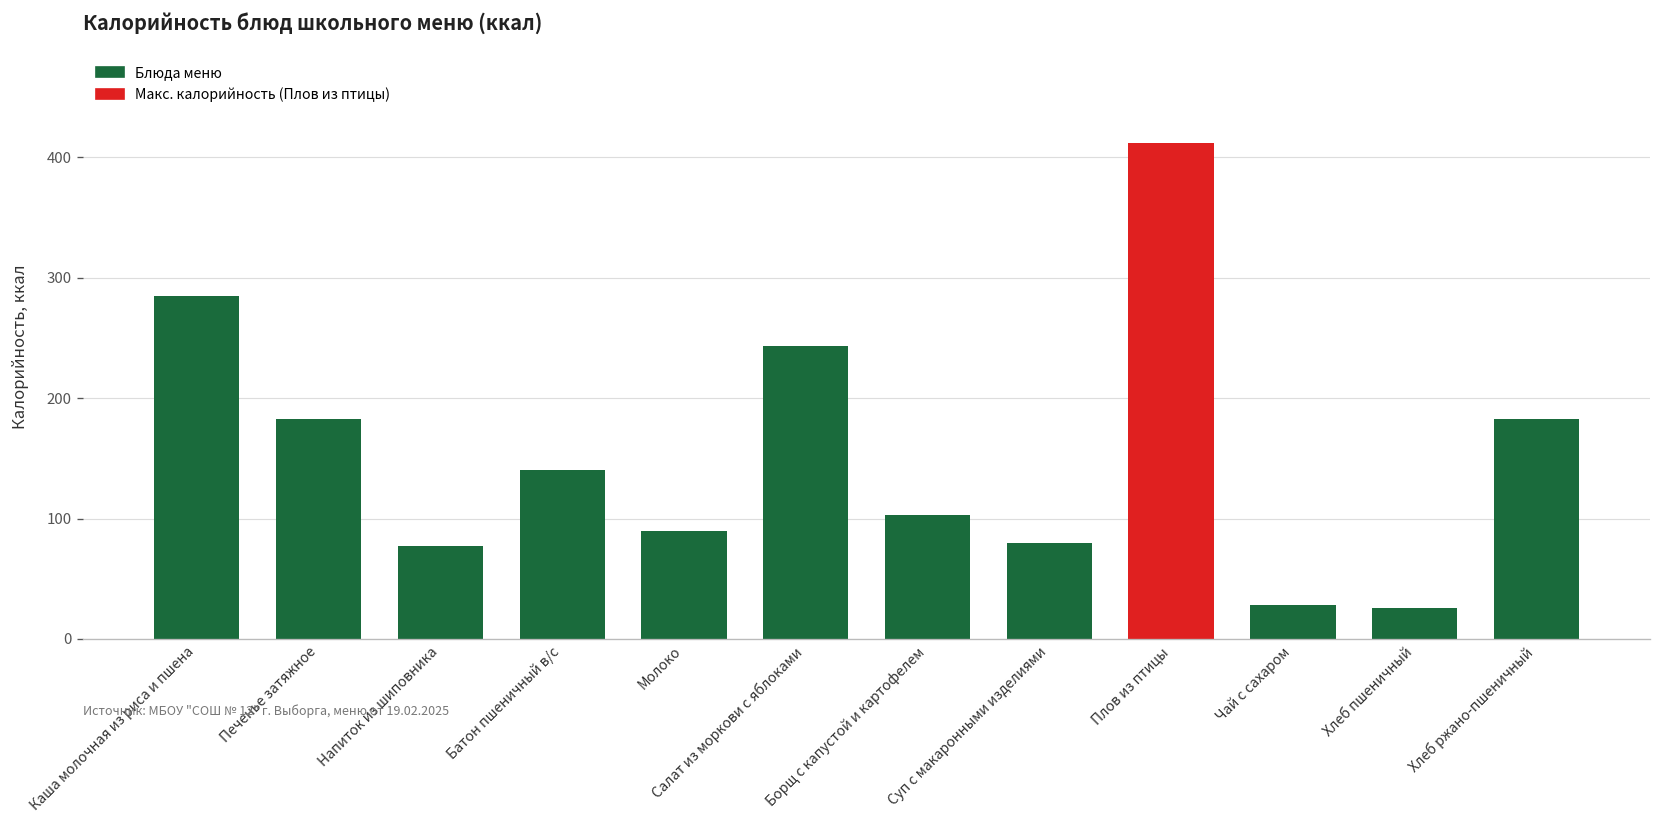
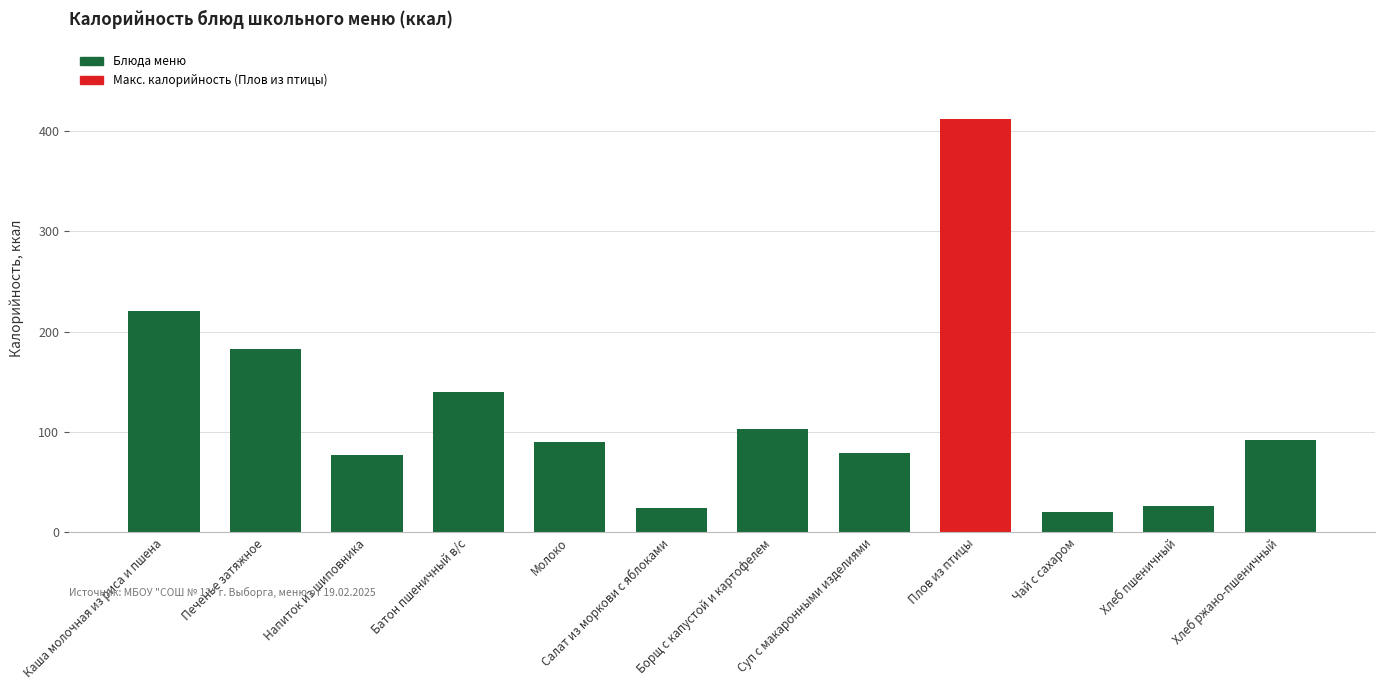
  {
-   "Каша молочная из риса и пшена": 285,
+   "Каша молочная из риса и пшена": 221,
    "Печенье затяжное": 183,
    "Напиток из шиповника": 77,
    "Батон пшеничный в/с": 140,
    "Молоко": 90,
-   "Салат из моркови с яблоками": 243,
+   "Салат из моркови с яблоками": 24,
    "Борщ с капустой и картофелем": 103,
    "Суп с макаронными изделиями": 80,
    "Плов из птицы": 412,
-   "Чай с сахаром": 28,
+   "Чай с сахаром": 20,
    "Хлеб пшеничный": 26,
-   "Хлеб ржано-пшеничный": 183
+   "Хлеб ржано-пшеничный": 92
  }
